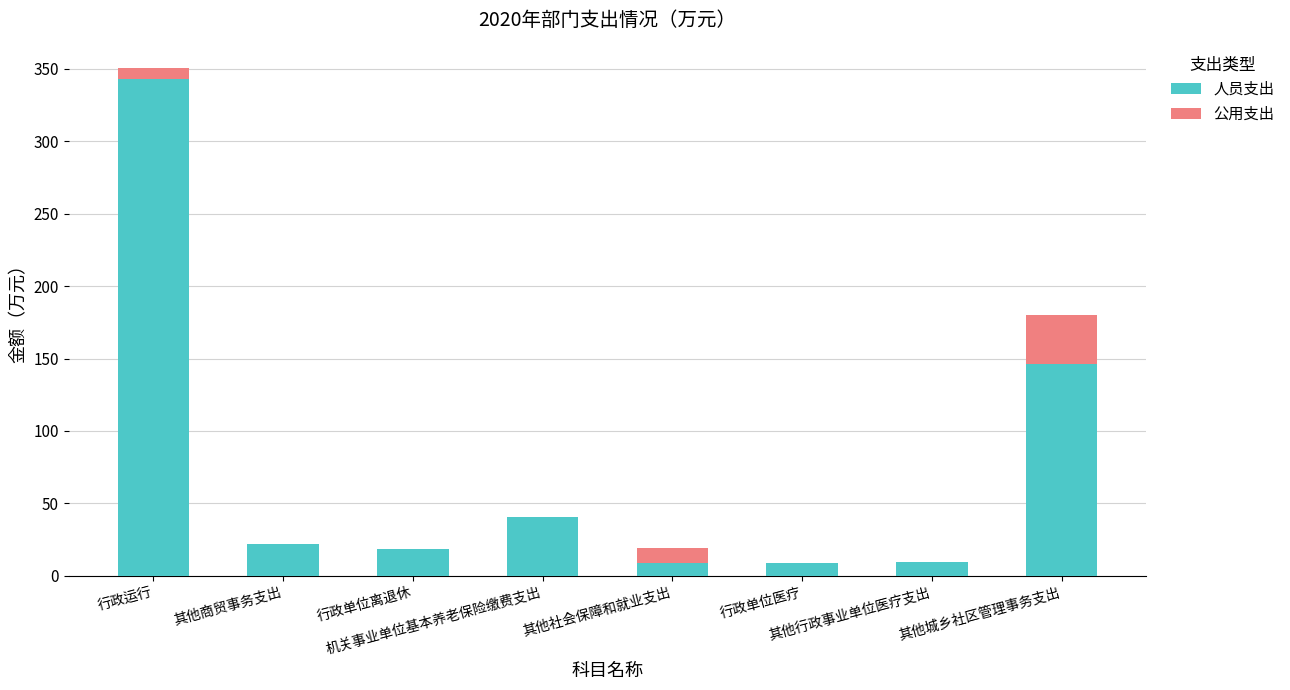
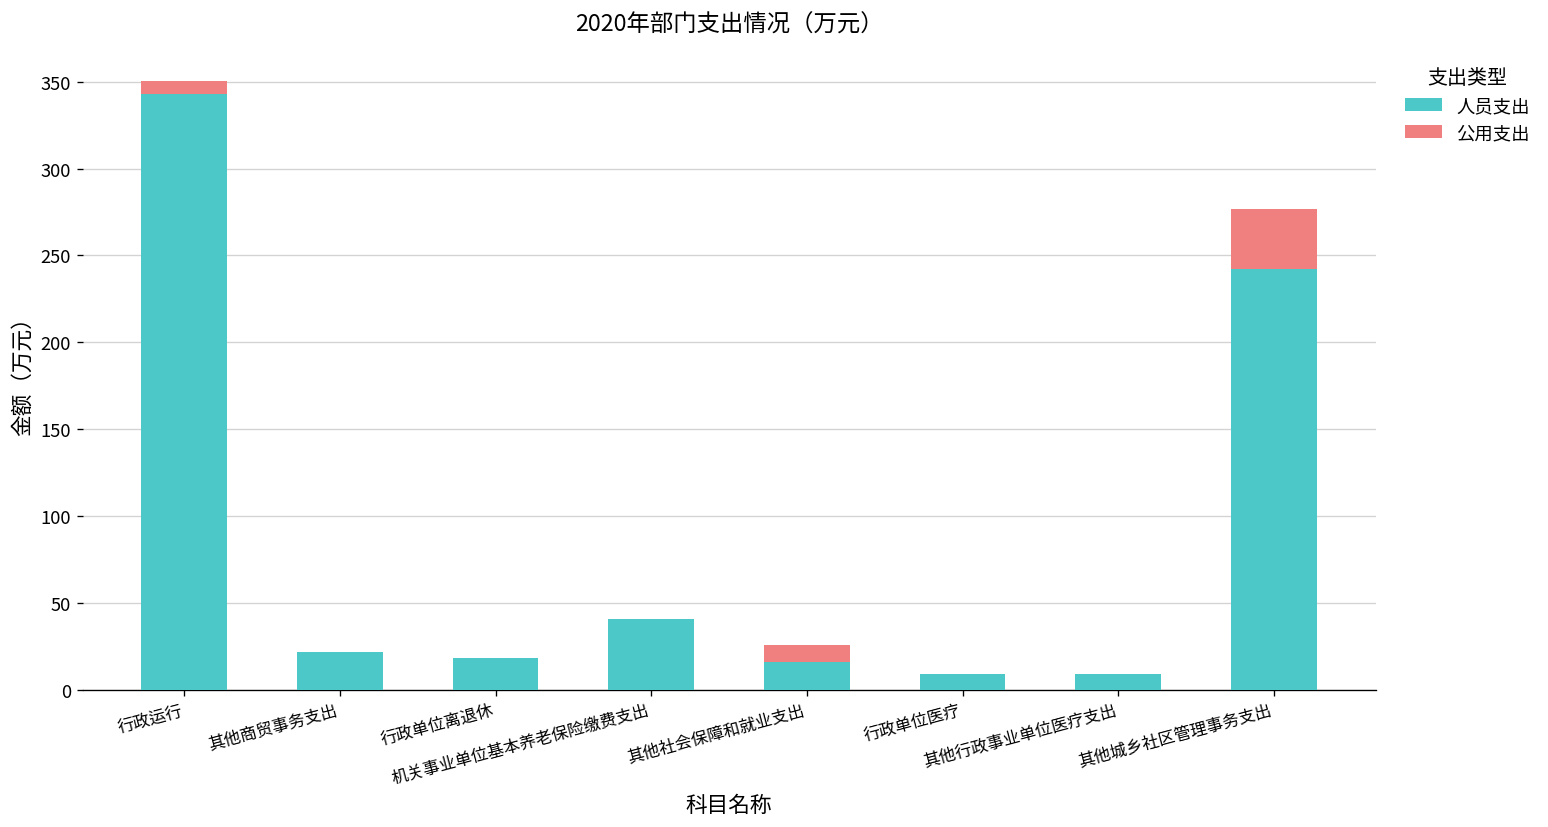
  {
    "人员支出": {
      "行政运行": 343,
      "其他商贸事务支出": 22,
      "行政单位离退休": 18,
      "机关事业单位基本养老保险缴费支出": 41,
-     "其他社会保障和就业支出": 9,
+     "其他社会保障和就业支出": 16,
      "行政单位医疗": 9,
      "其他行政事业单位医疗支出": 9,
-     "其他城乡社区管理事务支出": 146
+     "其他城乡社区管理事务支出": 242
    },
    "公用支出": {
      "行政运行": 8,
      "其他商贸事务支出": 0,
      "行政单位离退休": 0,
      "机关事业单位基本养老保险缴费支出": 0,
      "其他社会保障和就业支出": 10,
      "行政单位医疗": 0,
      "其他行政事业单位医疗支出": 0,
      "其他城乡社区管理事务支出": 34
    }
  }
